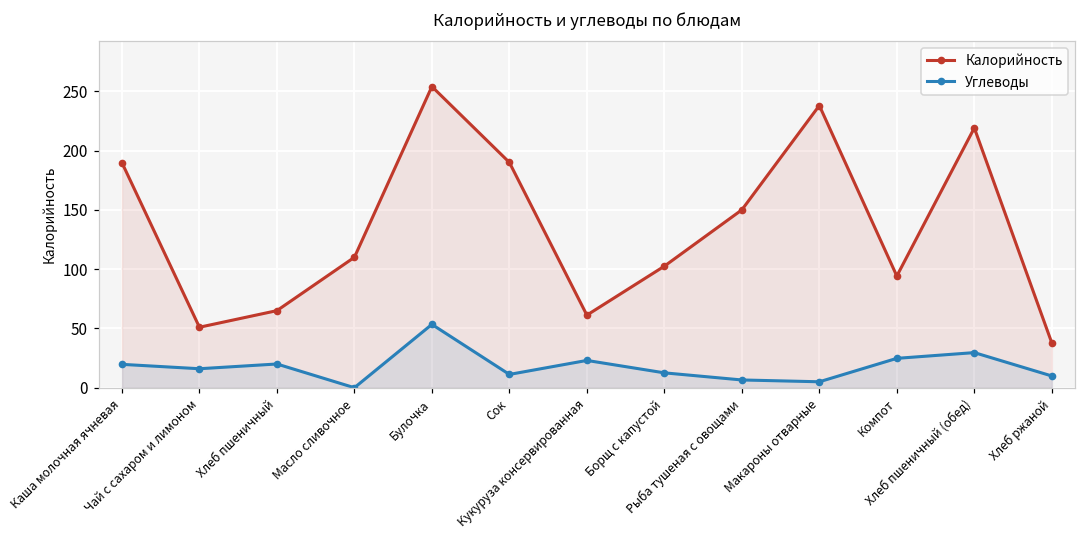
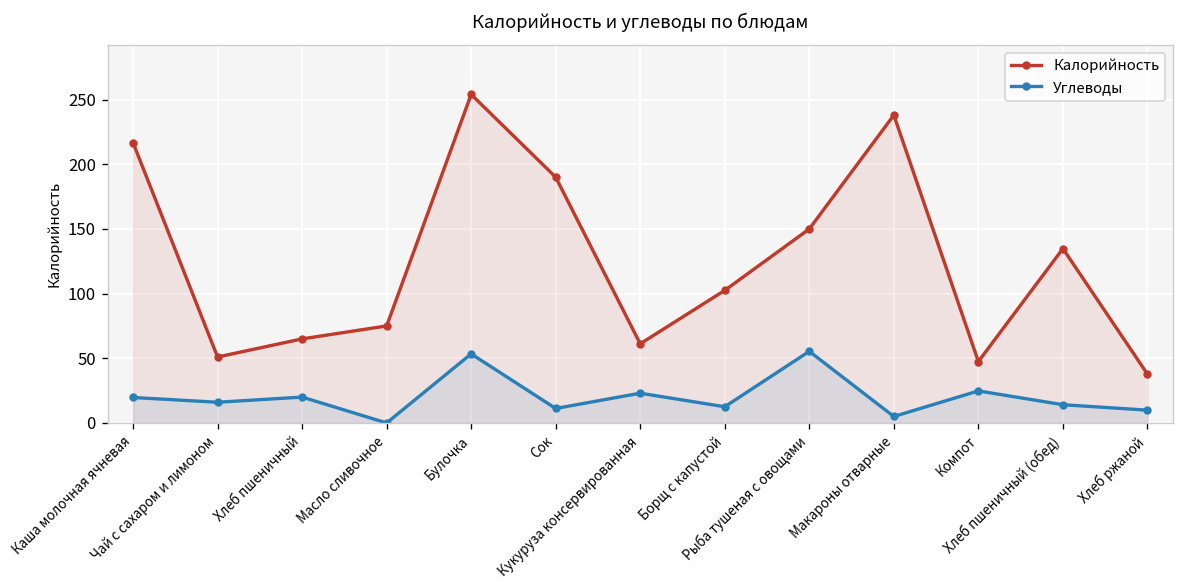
  {
    "Калорийность": {
-     "Каша молочная ячневая": 190,
+     "Каша молочная ячневая": 217,
      "Чай с сахаром и лимоном": 51,
      "Хлеб пшеничный": 65,
-     "Масло сливочное": 110,
+     "Масло сливочное": 75,
      "Булочка": 254,
      "Сок": 190,
      "Кукуруза консервированная": 61,
      "Борщ с капустой": 103,
      "Рыба тушеная с овощами": 150,
      "Макароны отварные": 238,
-     "Компот": 94,
-     "Хлеб пшеничный (обед)": 219,
+     "Компот": 48,
+     "Хлеб пшеничный (обед)": 135,
      "Хлеб ржаной": 38
    },
    "Углеводы": {
      "Каша молочная ячневая": 20,
      "Чай с сахаром и лимоном": 16,
      "Хлеб пшеничный": 20,
      "Масло сливочное": 0,
      "Булочка": 53,
      "Сок": 11,
      "Кукуруза консервированная": 23,
      "Борщ с капустой": 13,
-     "Рыба тушеная с овощами": 7,
+     "Рыба тушеная с овощами": 55,
      "Макароны отварные": 5,
      "Компот": 25,
-     "Хлеб пшеничный (обед)": 30,
+     "Хлеб пшеничный (обед)": 14,
      "Хлеб ржаной": 10
    }
  }
